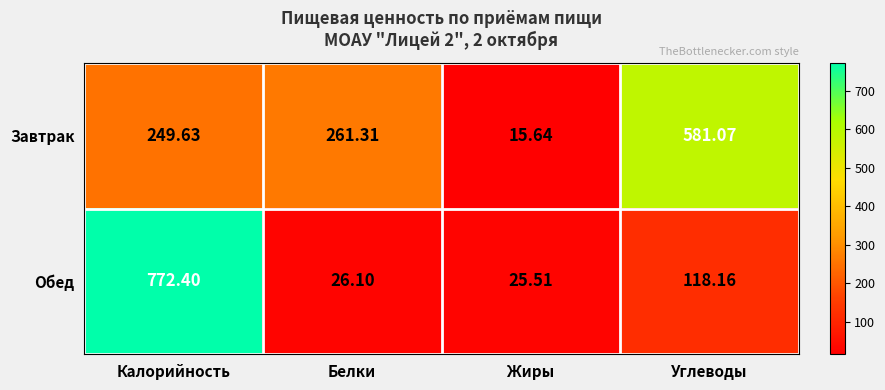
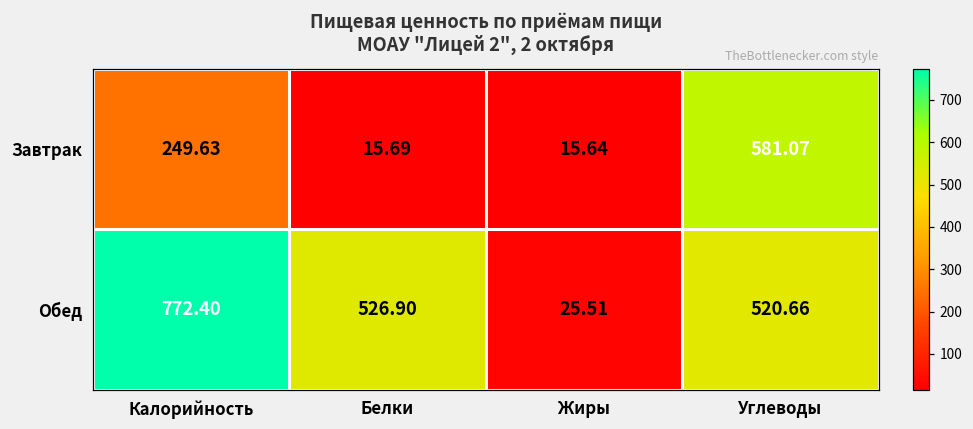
  {
    "Завтрак": {
      "Калорийность": 249.63,
-     "Белки": 261.31,
+     "Белки": 15.69,
      "Жиры": 15.64,
      "Углеводы": 581.07
    },
    "Обед": {
      "Калорийность": 772.40,
-     "Белки": 26.10,
+     "Белки": 526.90,
      "Жиры": 25.51,
-     "Углеводы": 118.16
+     "Углеводы": 520.66
    }
  }
